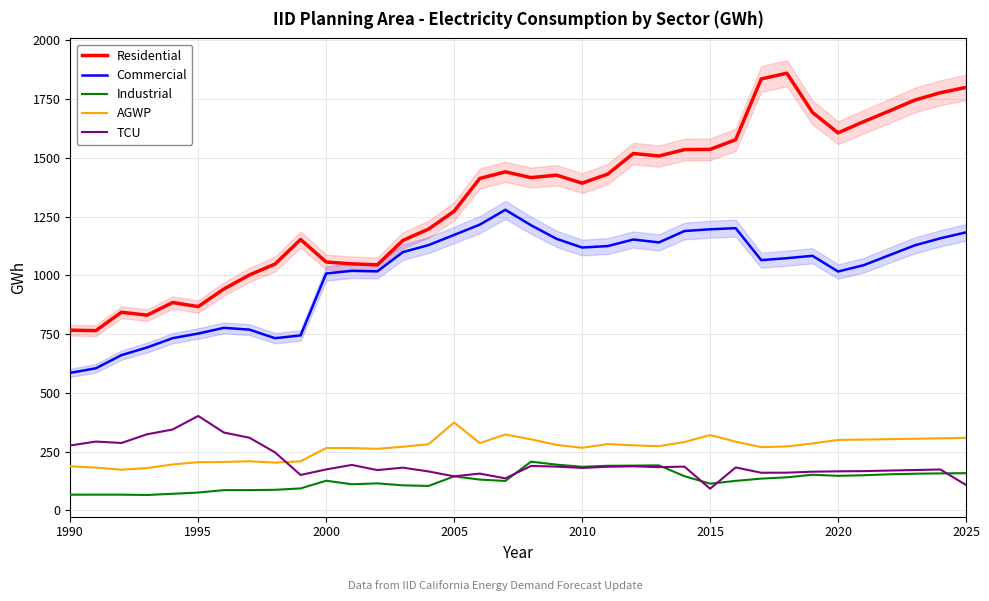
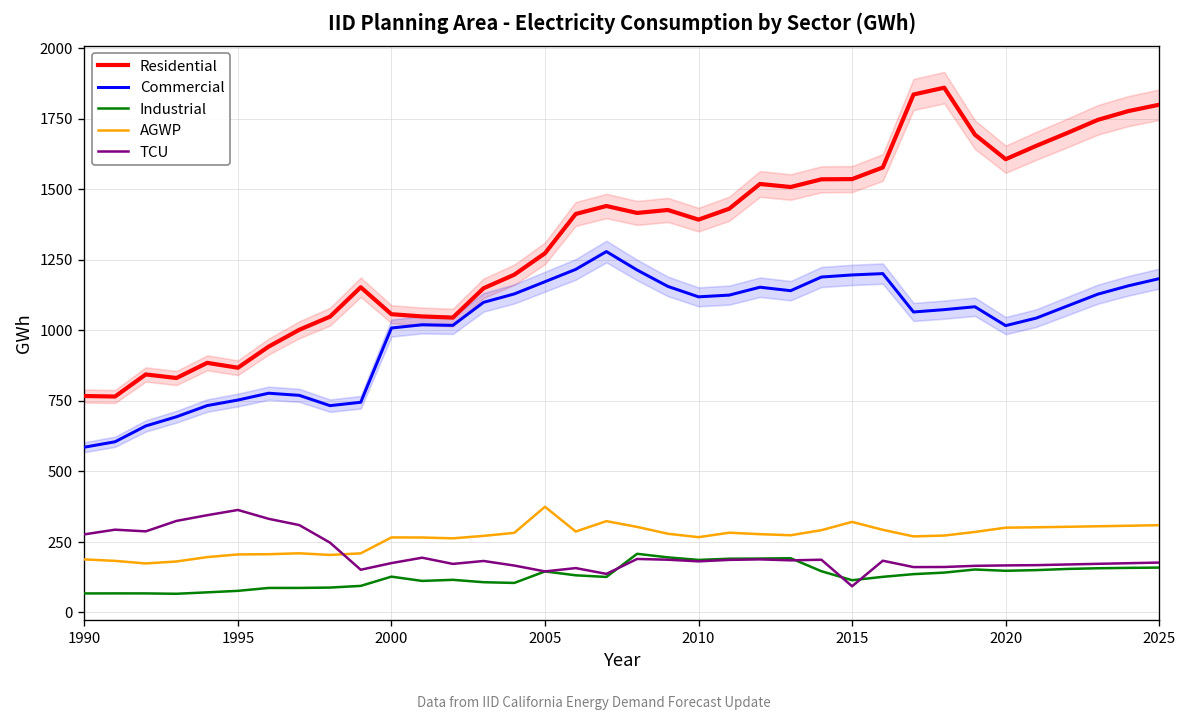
  {
    "Industrial": {
      "1990": 70,
      "1995": 80,
      "2000": 130,
      "2015": 110,
      "2020": 150,
      "2025": 160
    },
    "AGWP": {
      "1990": 190,
      "1995": 210,
      "2000": 270,
      "2005": 370,
      "2010": 270,
      "2015": 320,
      "2020": 300,
      "2025": 310
    },
    "TCU": {
      "1990": 280,
-     "1995": 400,
+     "1995": 360,
      "2000": 170,
      "2015": 90,
      "2020": 170,
-     "2025": 110
+     "2025": 180
    }
  }
